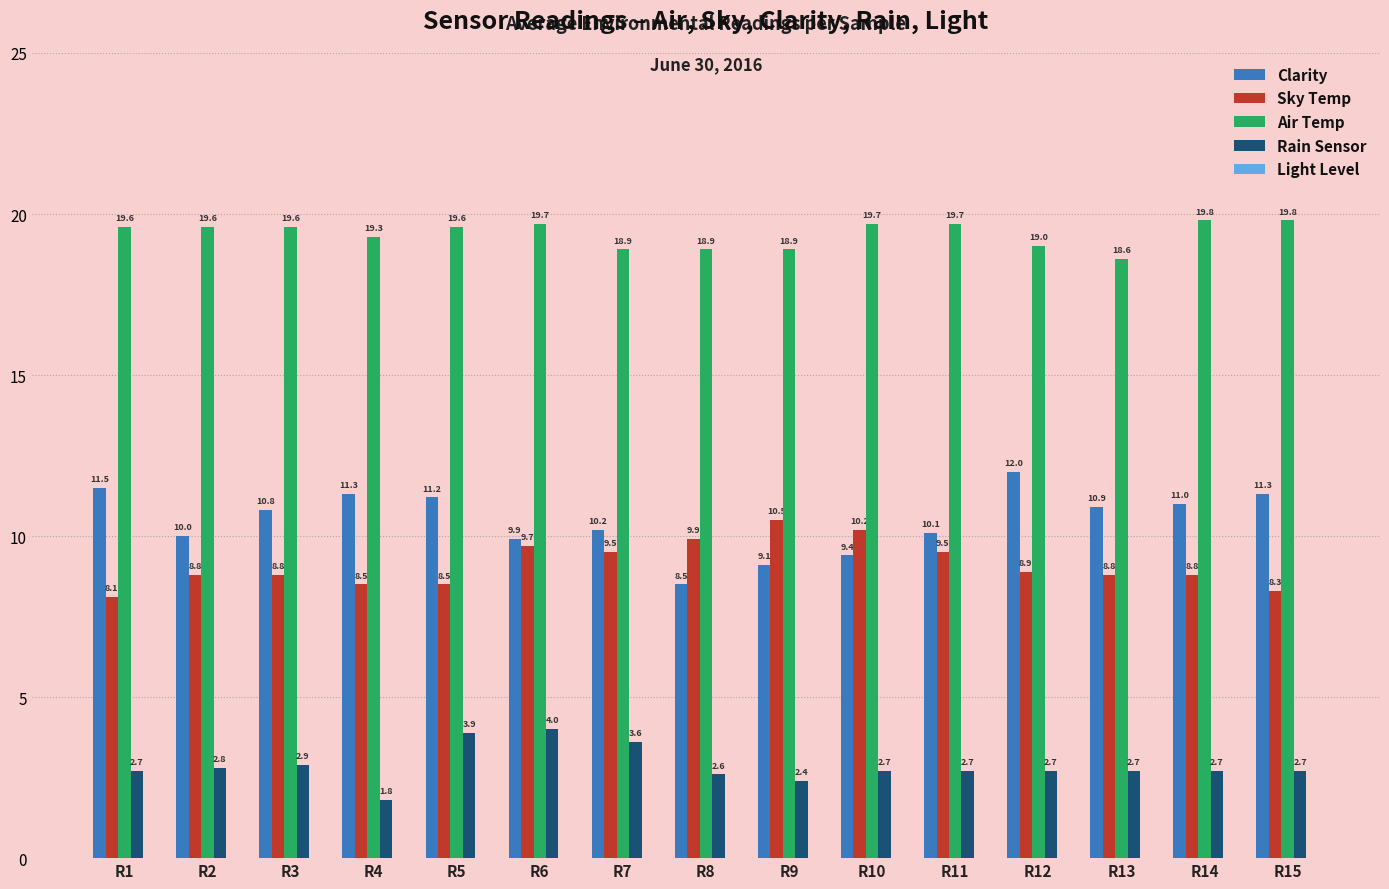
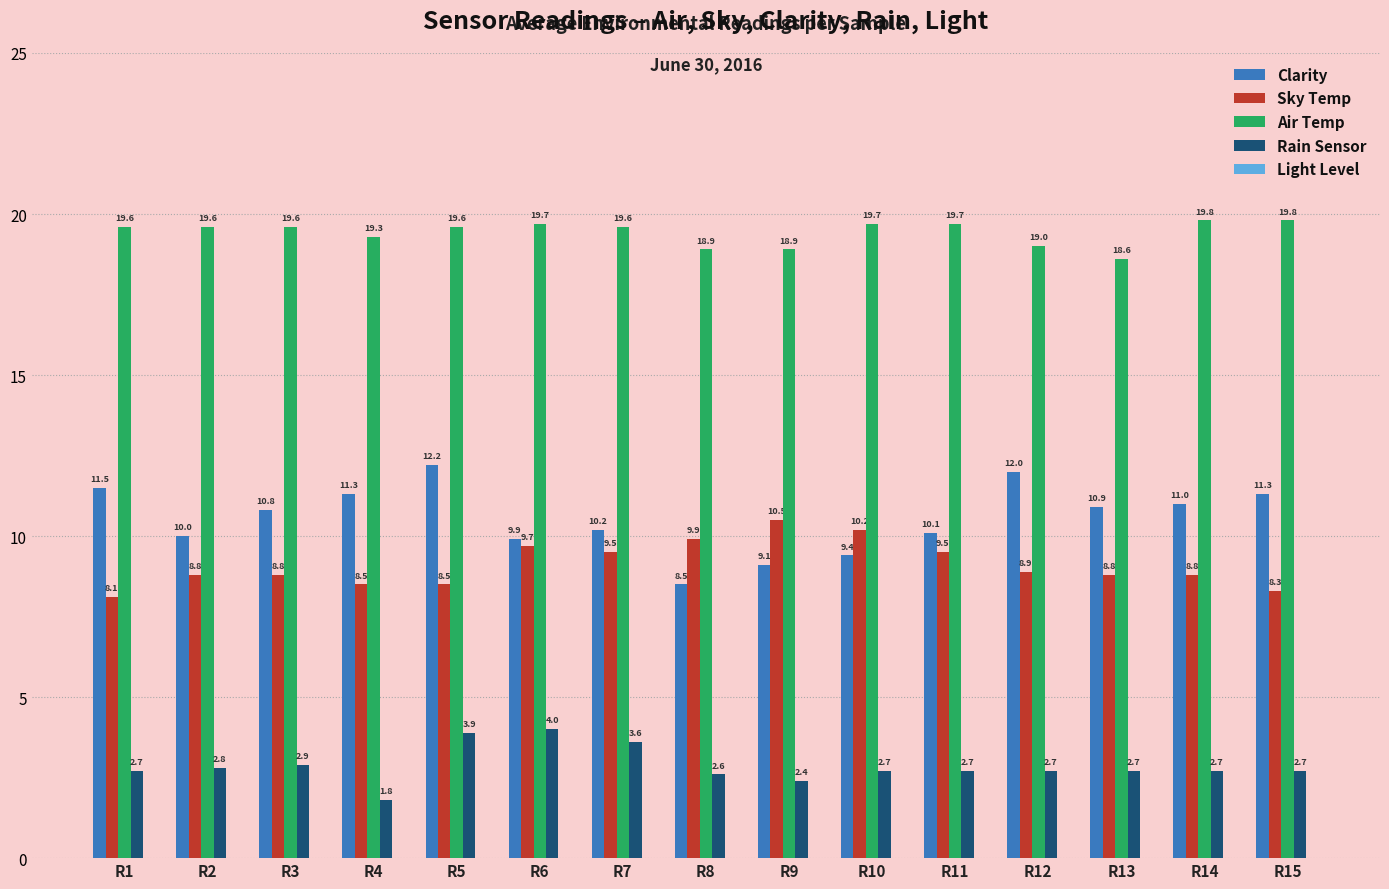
  {
    "Clarity": {
      "R1": 11.5,
      "R2": 10.0,
      "R3": 10.8,
      "R4": 11.3,
-     "R5": 11.2,
+     "R5": 12.2,
      "R6": 9.9,
      "R7": 10.2,
      "R8": 8.5,
      "R9": 9.1,
      "R10": 9.4,
      "R11": 10.1,
      "R12": 12.0,
      "R13": 10.9,
      "R14": 11.0,
      "R15": 11.3
    },
    "Sky Temp": {
      "R1": 8.1,
      "R2": 8.8,
      "R3": 8.8,
      "R4": 8.5,
      "R5": 8.5,
      "R6": 9.7,
      "R7": 9.5,
      "R8": 9.9,
      "R9": 10.5,
      "R10": 10.2,
      "R11": 9.5,
      "R12": 8.9,
      "R13": 8.8,
      "R14": 8.8,
      "R15": 8.3
    },
    "Air Temp": {
      "R1": 19.6,
      "R2": 19.6,
      "R3": 19.6,
      "R4": 19.3,
      "R5": 19.6,
      "R6": 19.7,
-     "R7": 18.9,
+     "R7": 19.6,
      "R8": 18.9,
      "R9": 18.9,
      "R10": 19.7,
      "R11": 19.7,
      "R12": 19.0,
      "R13": 18.6,
      "R14": 19.8,
      "R15": 19.8
    },
    "Rain Sensor": {
      "R1": 2.7,
      "R2": 2.8,
      "R3": 2.9,
      "R4": 1.8,
      "R5": 3.9,
      "R6": 4.0,
      "R7": 3.6,
      "R8": 2.6,
      "R9": 2.4,
      "R10": 2.7,
      "R11": 2.7,
      "R12": 2.7,
      "R13": 2.7,
      "R14": 2.7,
      "R15": 2.7
    },
    "Light Level": {
      "R1": 0.0,
      "R2": 0.0,
      "R3": 0.0,
      "R4": 0.0,
      "R5": 0.0,
      "R6": 0.0,
      "R7": 0.0,
      "R8": 0.0,
      "R9": 0.0,
      "R10": 0.0,
      "R11": 0.0,
      "R12": 0.0,
      "R13": 0.0,
      "R14": 0.0,
      "R15": 0.0
    }
  }
